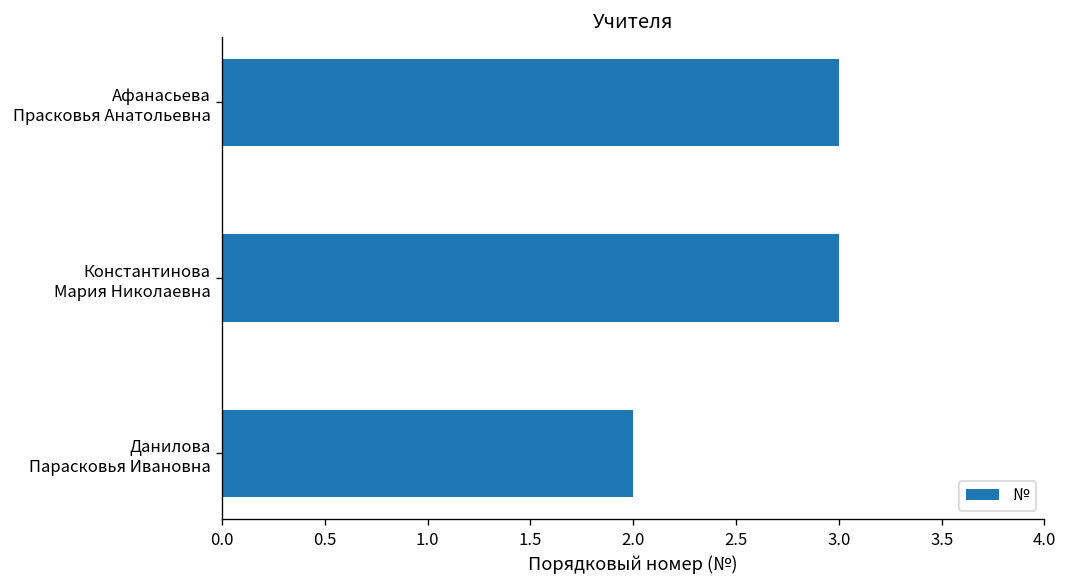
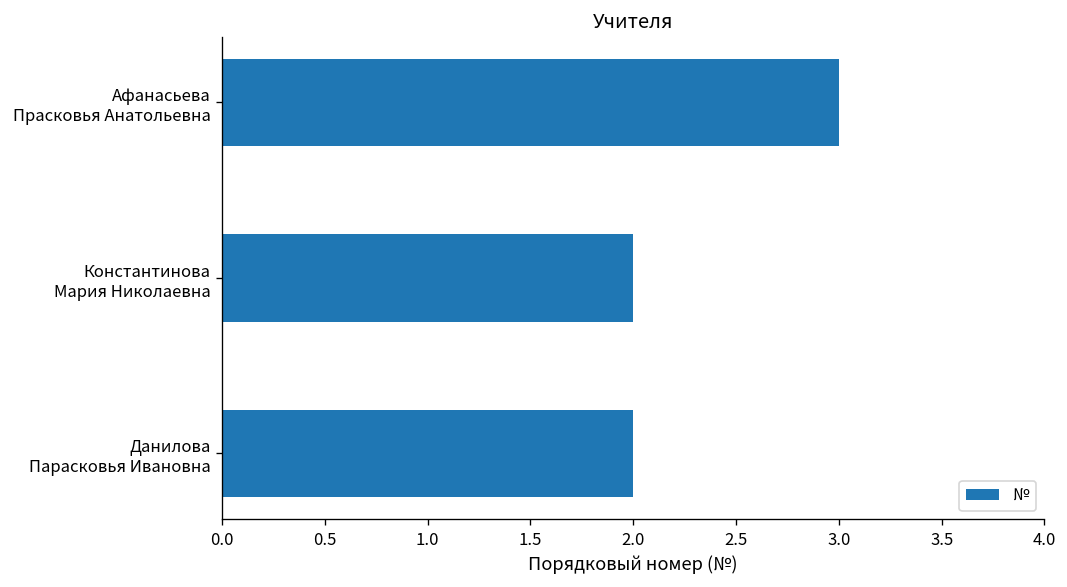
  {
    "Афанасьева Прасковья Анатольевна": 3,
-   "Константинова Мария Николаевна": 3,
+   "Константинова Мария Николаевна": 2,
    "Данилова Парасковья Ивановна": 2
  }
